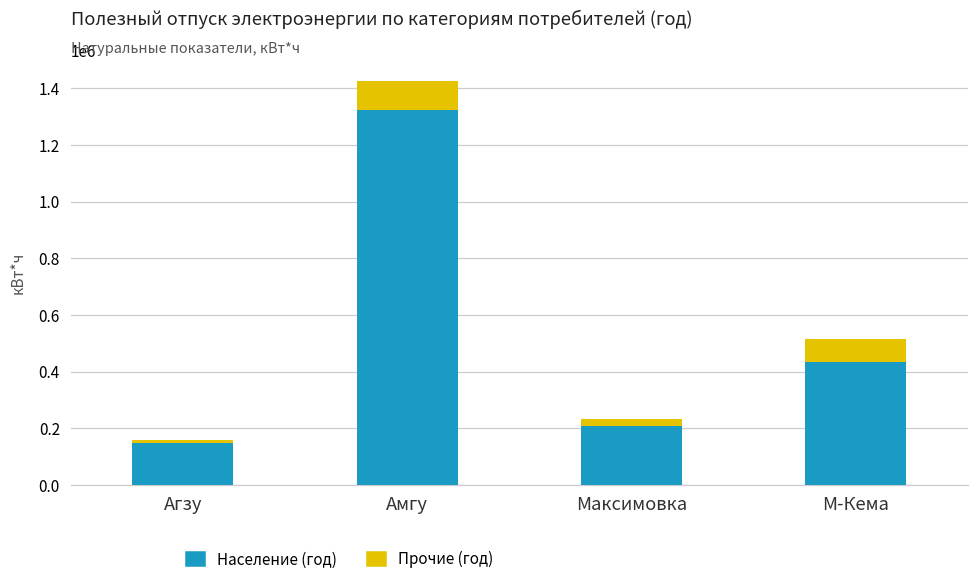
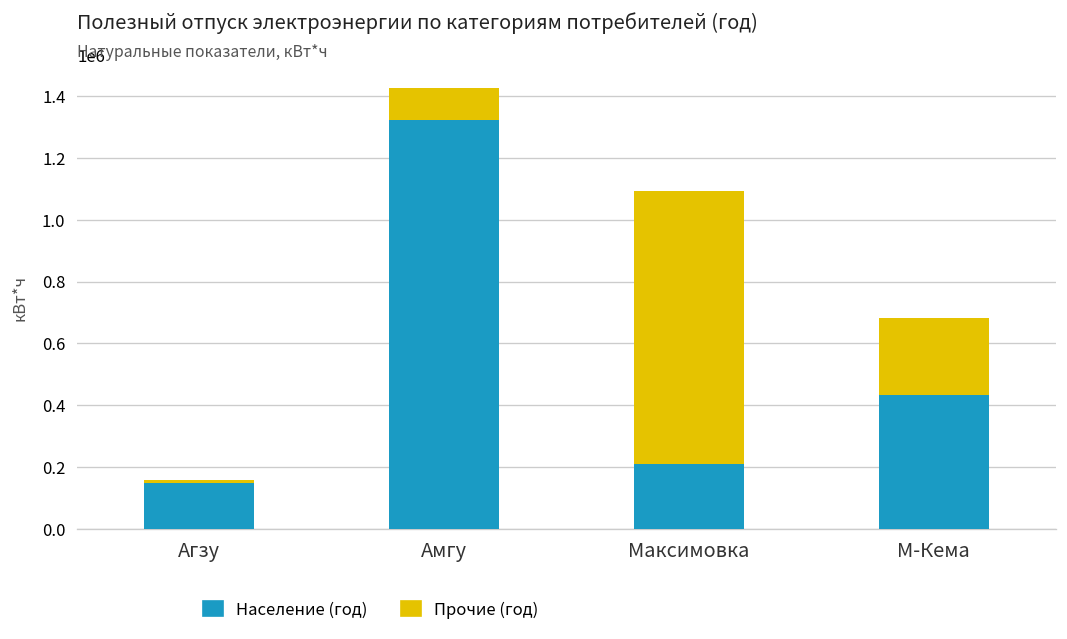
  {
    "Население (год)": {
      "Агзу": 150000,
      "Амгу": 1320000,
      "Максимовка": 210000,
      "М-Кема": 430000
    },
    "Прочие (год)": {
      "Агзу": 10000,
      "Амгу": 100000,
-     "Максимовка": 20000,
-     "М-Кема": 80000
+     "Максимовка": 880000,
+     "М-Кема": 250000
    }
  }
